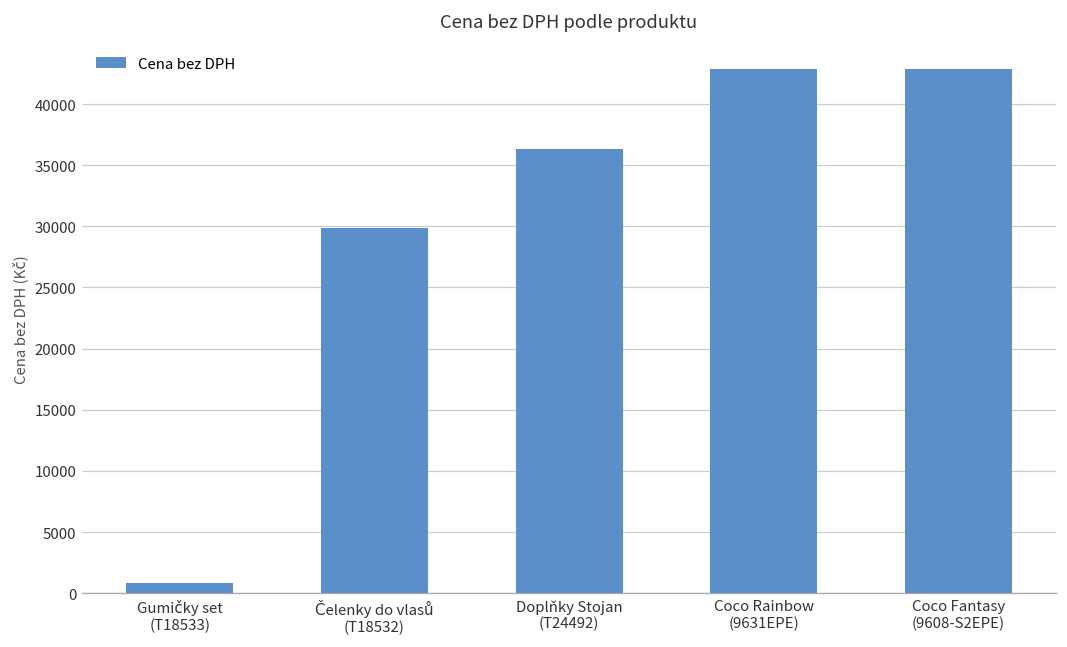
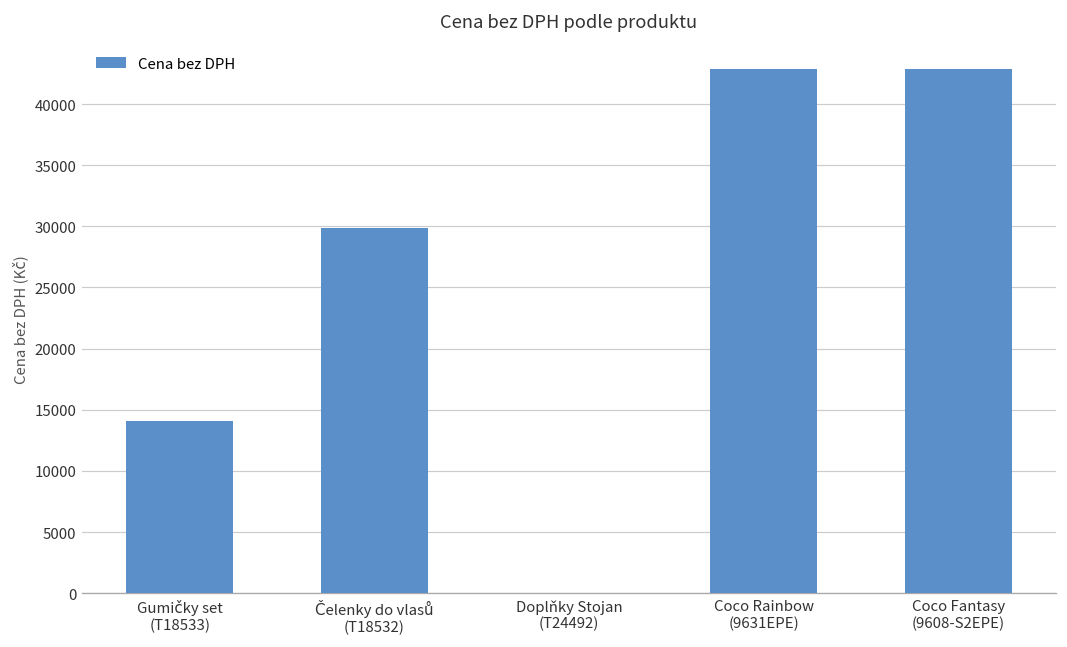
  {
-   "Gumičky set (T18533)": 800,
+   "Gumičky set (T18533)": 14100,
    "Čelenky do vlasů (T18532)": 29900,
-   "Doplňky Stojan (T24492)": 36300,
+   "Doplňky Stojan (T24492)": 0,
    "Coco Rainbow (9631EPE)": 42800,
    "Coco Fantasy (9608-S2EPE)": 42800
  }
